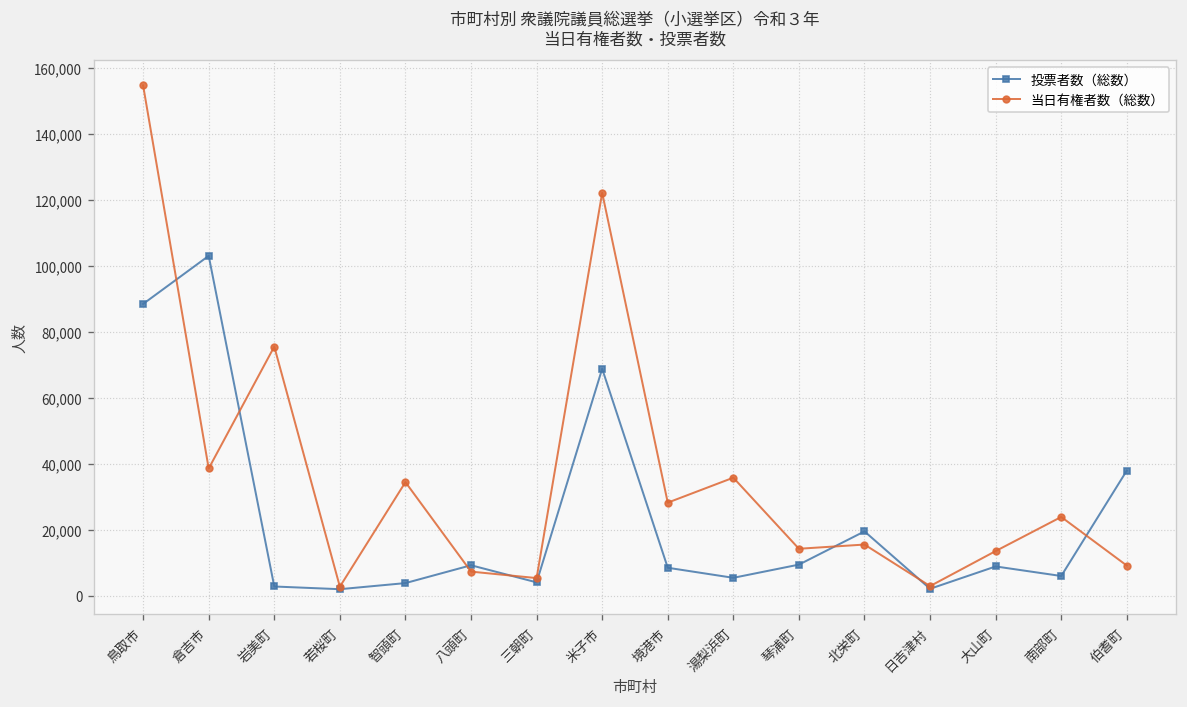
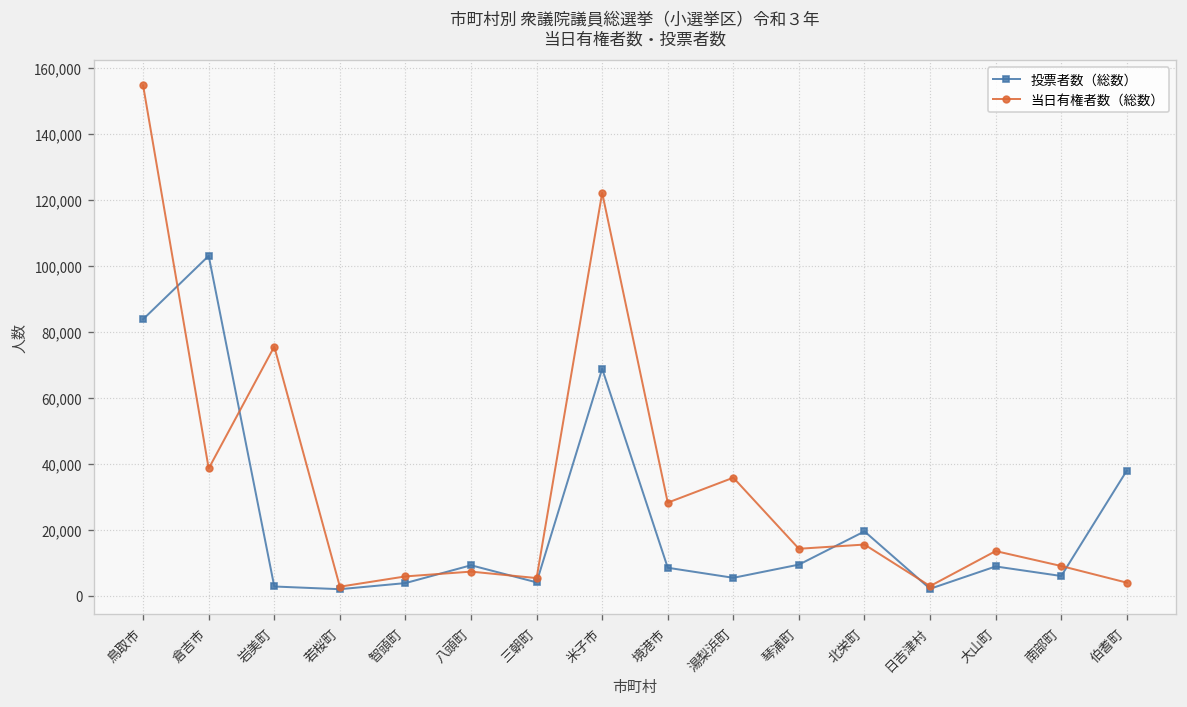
  {
    "投票者数（総数）": {
-     "鳥取市": "88,000",
+     "鳥取市": "84,000",
      "倉吉市": "103,000",
      "岩美町": "3,000",
      "智頭町": "4,000",
      "八頭町": "9,000",
      "三朝町": "4,000",
      "米子市": "69,000",
      "境港市": "8,000",
      "湯梨浜町": "5,000",
      "琴浦町": "9,000",
      "北栄町": "19,000",
      "大山町": "9,000",
      "南部町": "6,000",
      "伯耆町": "38,000"
    },
    "当日有権者数（総数）": {
      "鳥取市": "155,000",
      "倉吉市": "39,000",
      "岩美町": "76,000",
-     "智頭町": "34,000",
+     "智頭町": "6,000",
      "八頭町": "7,000",
      "三朝町": "5,000",
      "米子市": "122,000",
      "境港市": "28,000",
      "湯梨浜町": "36,000",
      "琴浦町": "14,000",
      "北栄町": "15,000",
      "大山町": "14,000",
-     "南部町": "24,000",
-     "伯耆町": "9,000"
+     "南部町": "9,000",
+     "伯耆町": "4,000"
    }
  }
